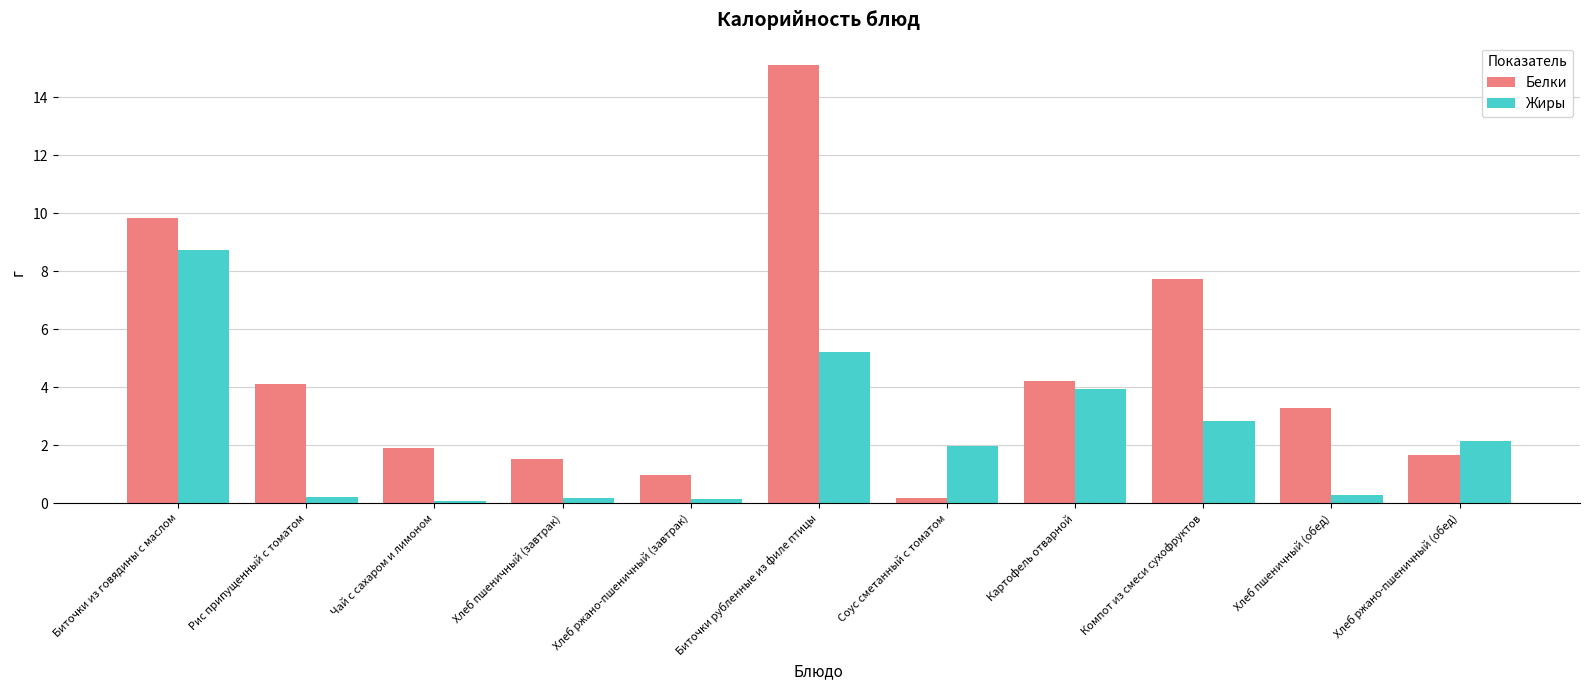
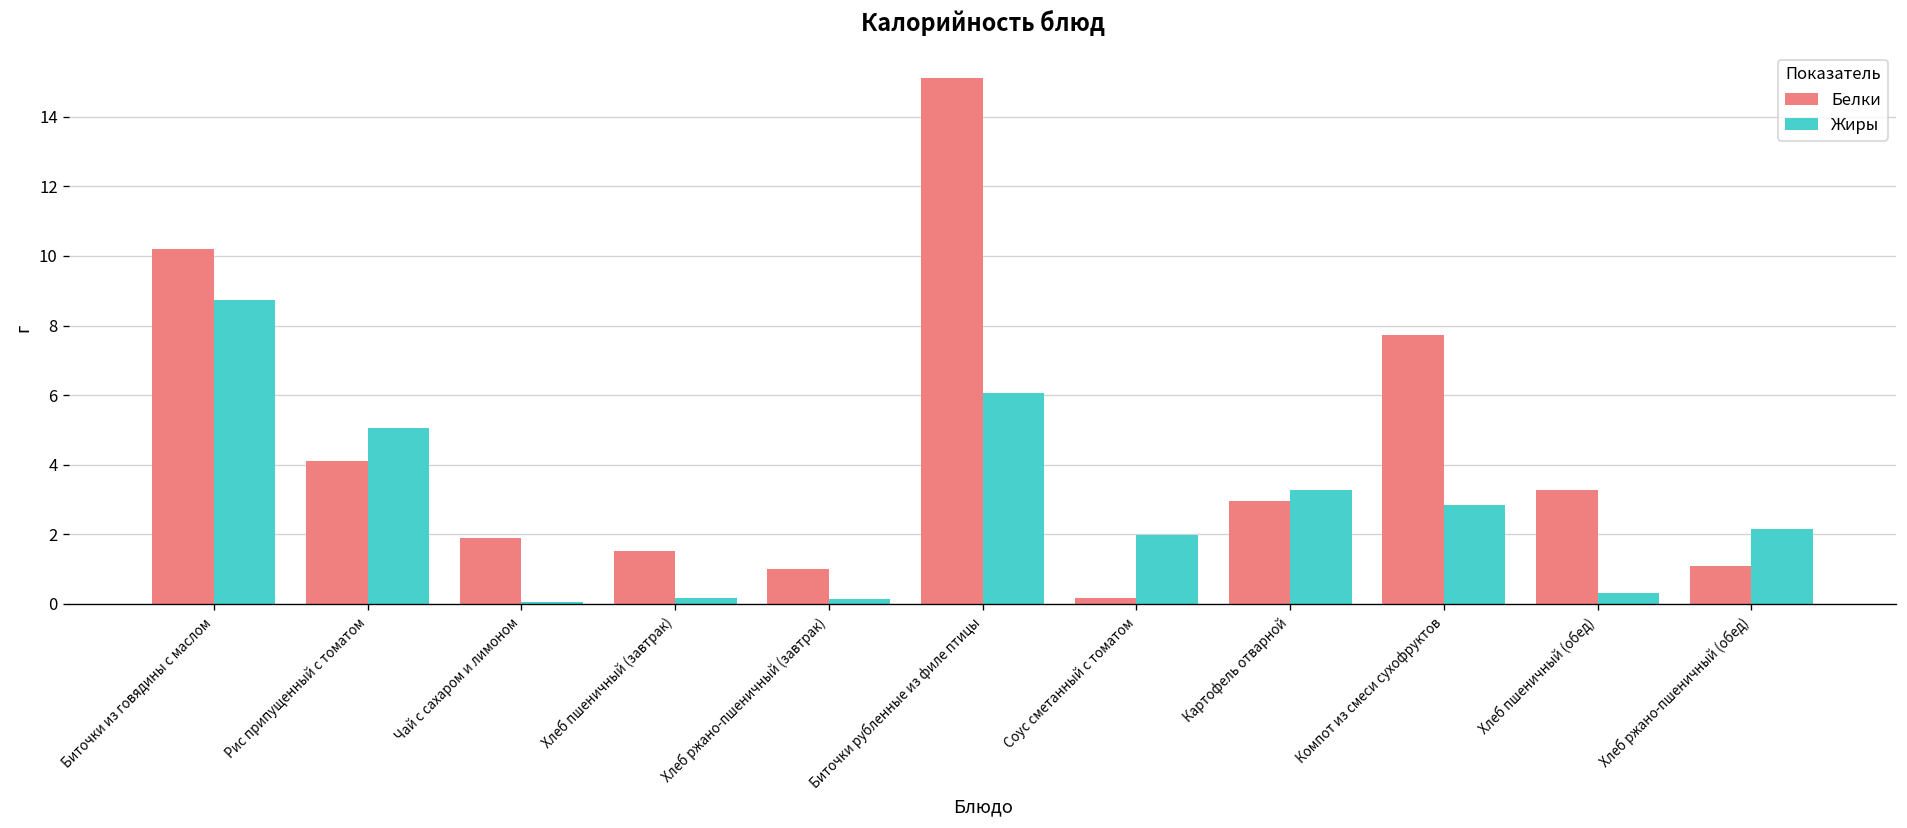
  {
    "Белки": {
-     "Биточки из говядины с маслом": 9.8,
+     "Биточки из говядины с маслом": 10.2,
      "Рис припущенный с томатом": 4.1,
      "Чай с сахаром и лимоном": 1.9,
      "Хлеб пшеничный (завтрак)": 1.5,
      "Хлеб ржано-пшеничный (завтрак)": 1.0,
      "Биточки рубленные из филе птицы": 15.1,
      "Соус сметанный с томатом": 0.2,
-     "Картофель отварной": 4.2,
+     "Картофель отварной": 3.0,
      "Компот из смеси сухофруктов": 7.7,
      "Хлеб пшеничный (обед)": 3.3,
-     "Хлеб ржано-пшеничный (обед)": 1.7
+     "Хлеб ржано-пшеничный (обед)": 1.1
    },
    "Жиры": {
      "Биточки из говядины с маслом": 8.7,
-     "Рис припущенный с томатом": 0.2,
+     "Рис припущенный с томатом": 5.1,
      "Хлеб пшеничный (завтрак)": 0.2,
      "Хлеб ржано-пшеничный (завтрак)": 0.2,
-     "Биточки рубленные из филе птицы": 5.2,
+     "Биточки рубленные из филе птицы": 6.1,
      "Соус сметанный с томатом": 2.0,
-     "Картофель отварной": 4.0,
+     "Картофель отварной": 3.3,
      "Компот из смеси сухофруктов": 2.8,
      "Хлеб пшеничный (обед)": 0.3,
      "Хлеб ржано-пшеничный (обед)": 2.2
    }
  }
